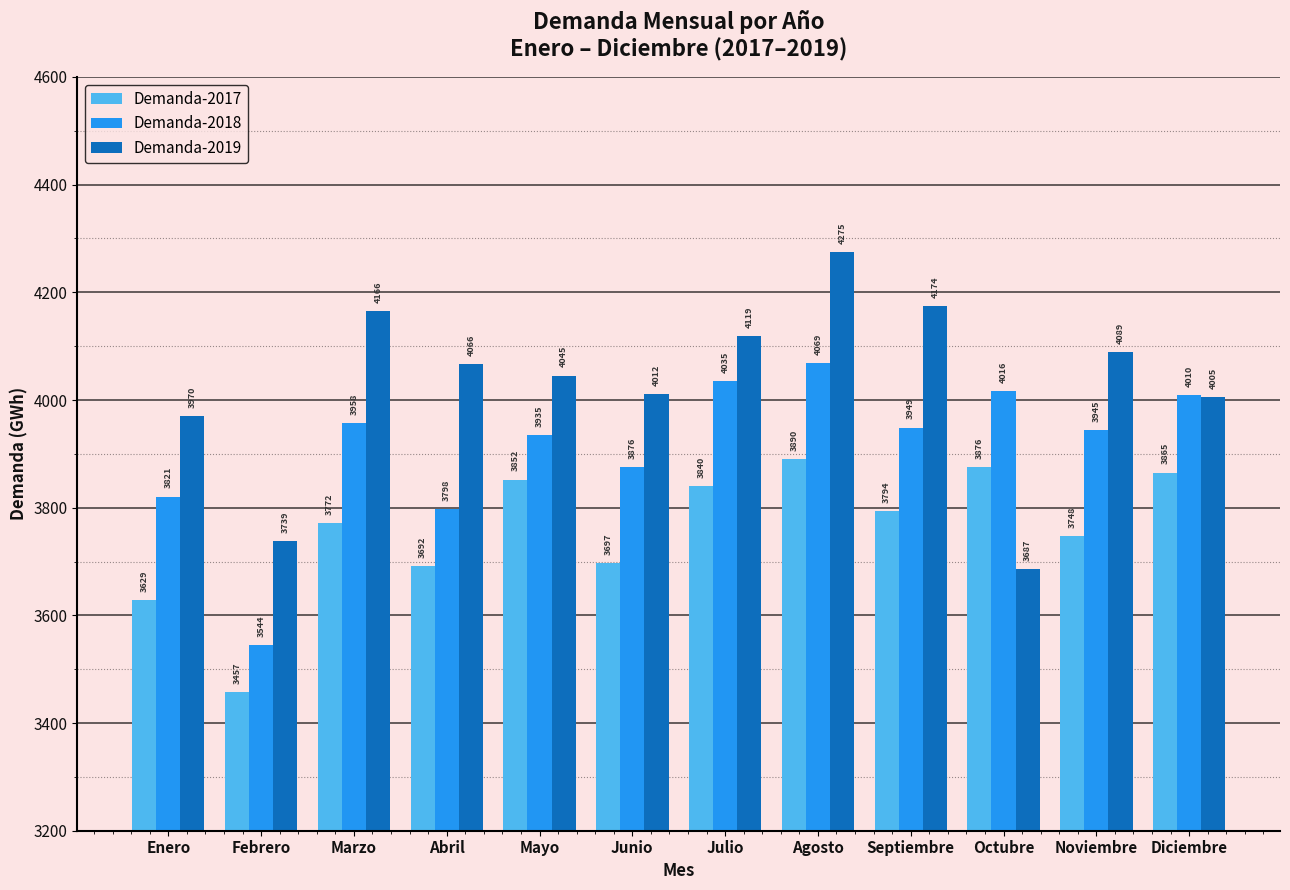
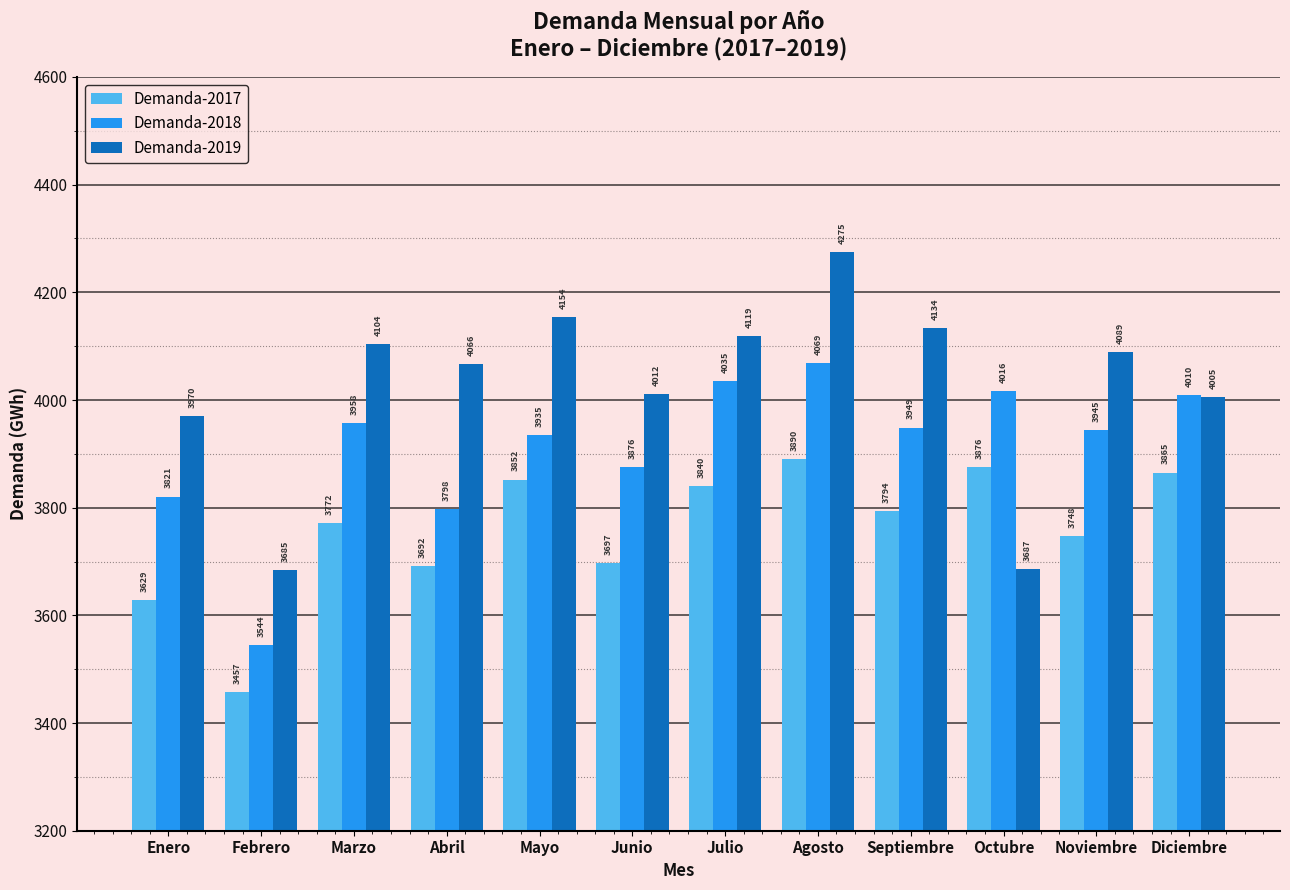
  {
    "Demanda-2019": {
      "Enero": 3970,
-     "Febrero": 3739,
-     "Marzo": 4166,
+     "Febrero": 3685,
+     "Marzo": 4104,
      "Abril": 4066,
-     "Mayo": 4045,
+     "Mayo": 4154,
      "Junio": 4012,
      "Julio": 4119,
      "Agosto": 4275,
-     "Septiembre": 4174,
+     "Septiembre": 4134,
      "Octubre": 3687,
      "Noviembre": 4089,
      "Diciembre": 4005
    }
  }
